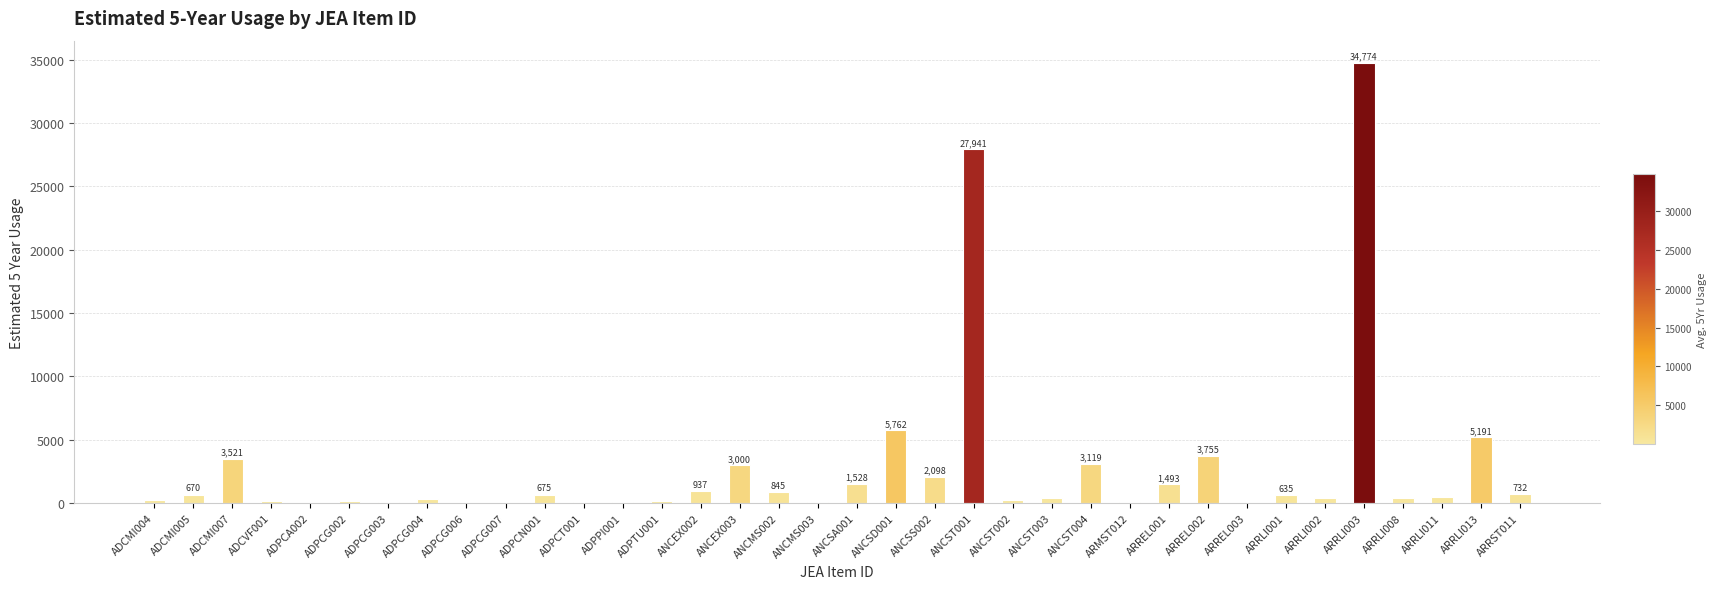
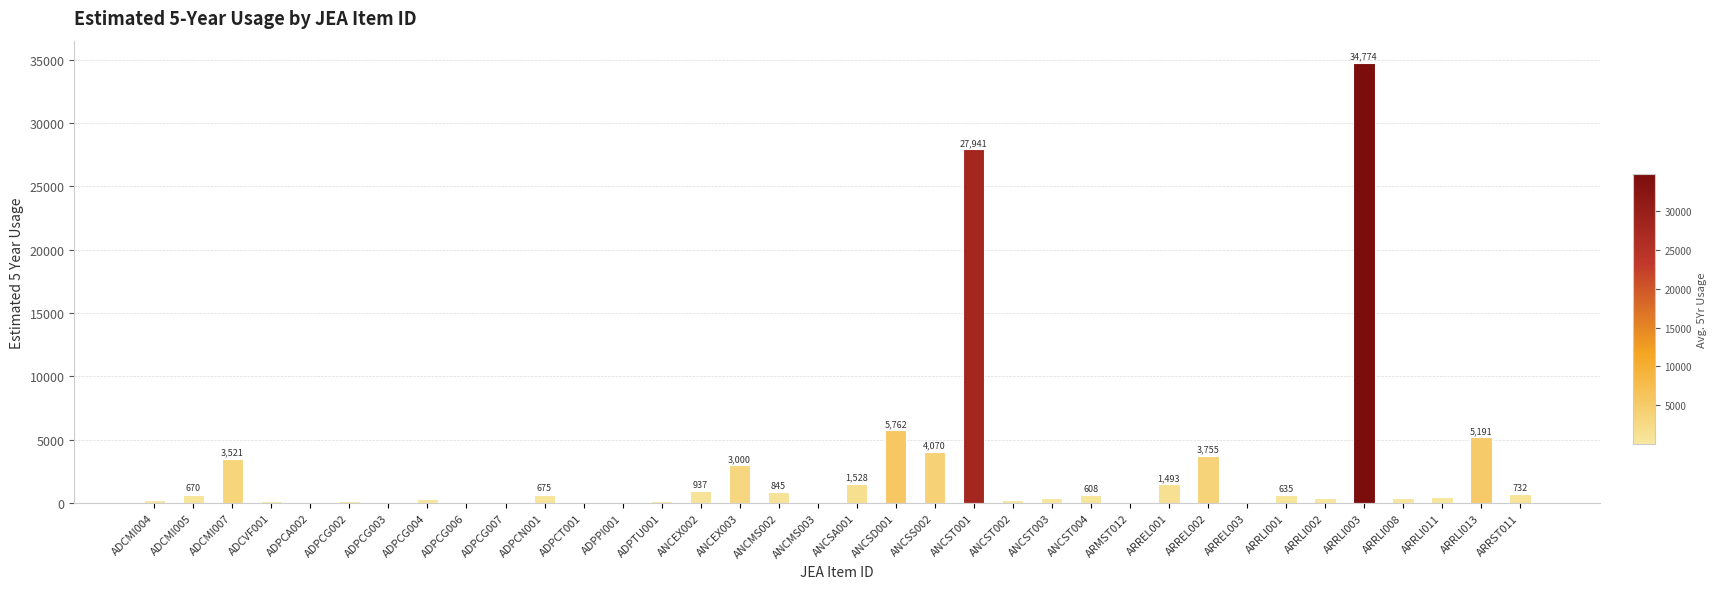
  {
    "ADCMI005": "670",
    "ADCMI007": "3,521",
    "ADPCN001": "675",
    "ANCEX002": "937",
    "ANCEX003": "3,000",
    "ANCMS002": "845",
    "ANCSA001": "1,528",
    "ANCSD001": "5,762",
-   "ANCSS002": "2,098",
+   "ANCSS002": "4,070",
    "ANCST001": "27,941",
-   "ANCST004": "3,119",
+   "ANCST004": "608",
    "ARREL001": "1,493",
    "ARREL002": "3,755",
    "ARRLI001": "635",
    "ARRLI003": "34,774",
    "ARRLI013": "5,191",
    "ARRST011": "732"
  }
